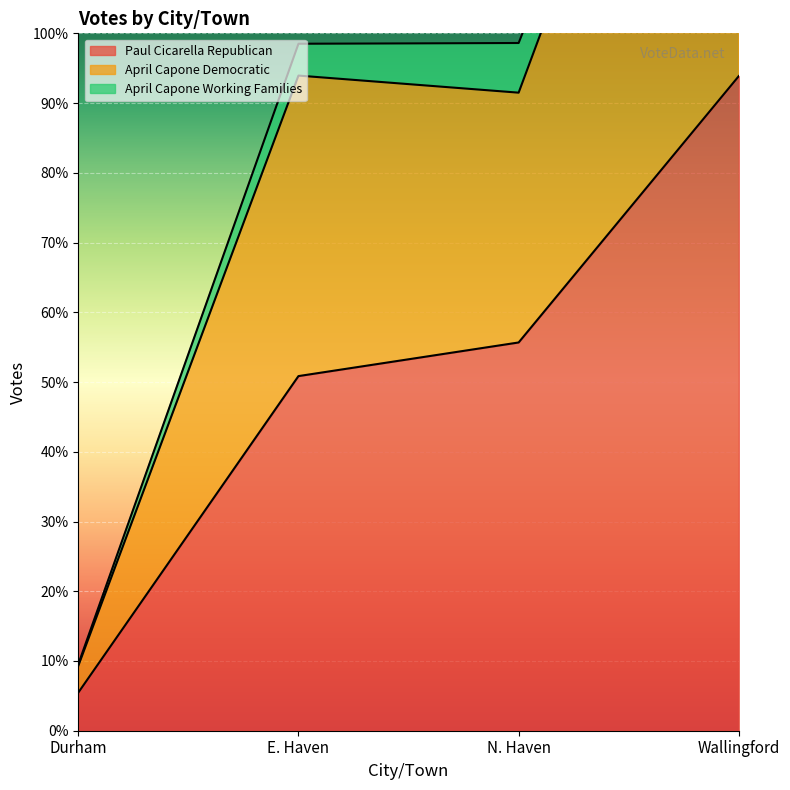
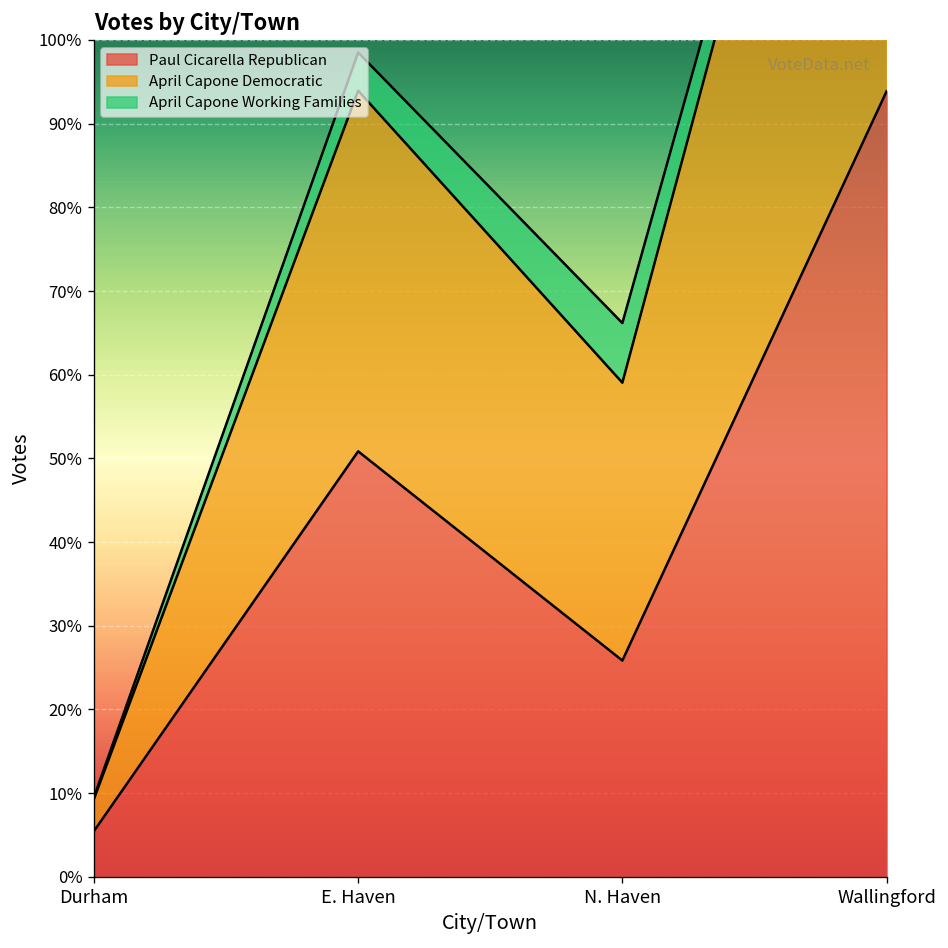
  {
    "Paul Cicarella Republican": {
      "Durham": "5%",
      "E. Haven": "51%",
-     "N. Haven": "56%",
+     "N. Haven": "26%",
      "Wallingford": "94%"
    },
    "April Capone Democratic": {
-     "N. Haven": "36%"
+     "N. Haven": "33%"
    },
    "April Capone Working Families": {
      "N. Haven": "7%"
    }
  }
